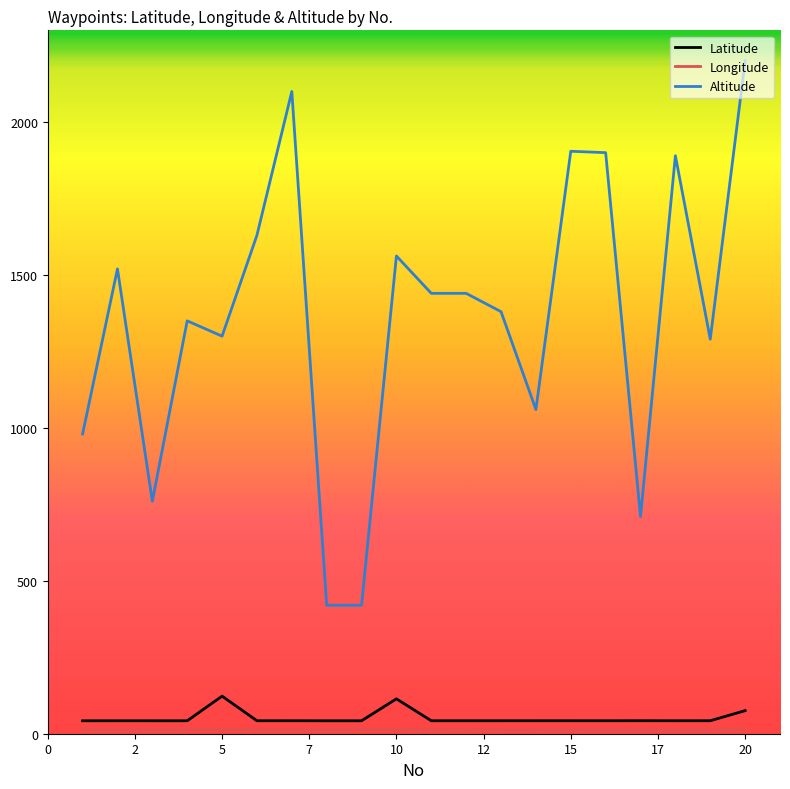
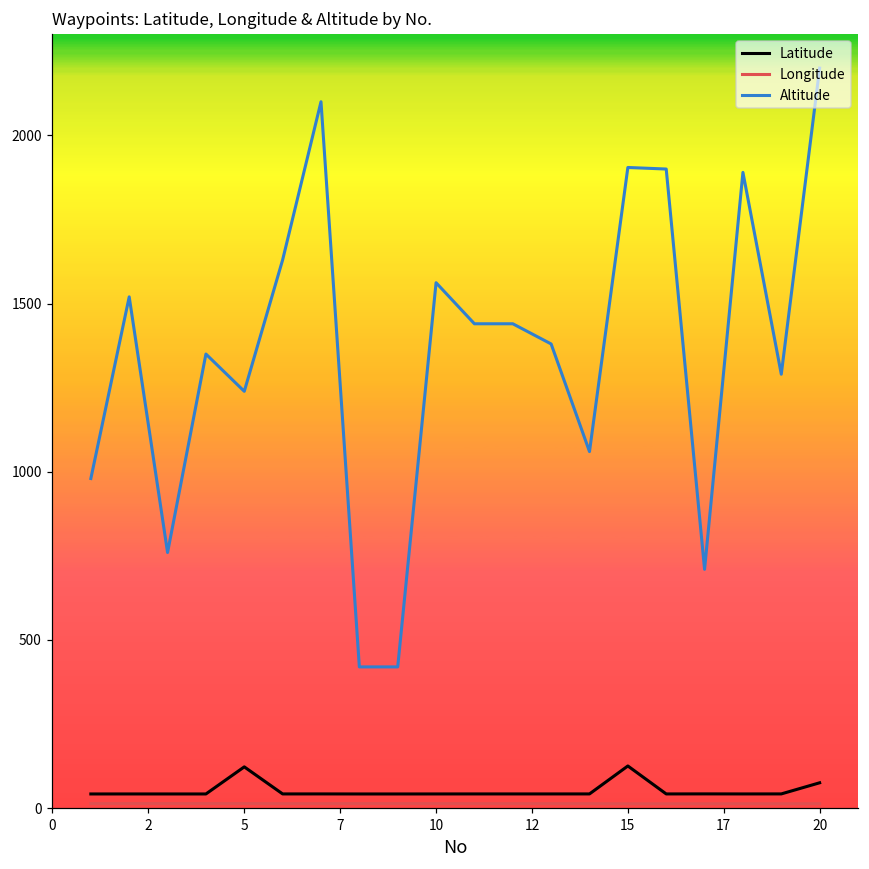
  {
    "Latitude": {
      "5": 120,
-     "10": 110,
-     "15": 40,
+     "10": 40,
+     "15": 130,
      "20": 80
    },
    "Longitude": {
      "5": 10,
      "10": 10,
      "15": 10,
      "20": 10
    },
    "Altitude": {
-     "5": 1300,
+     "5": 1240,
      "10": 1560,
      "15": 1900
    }
  }
